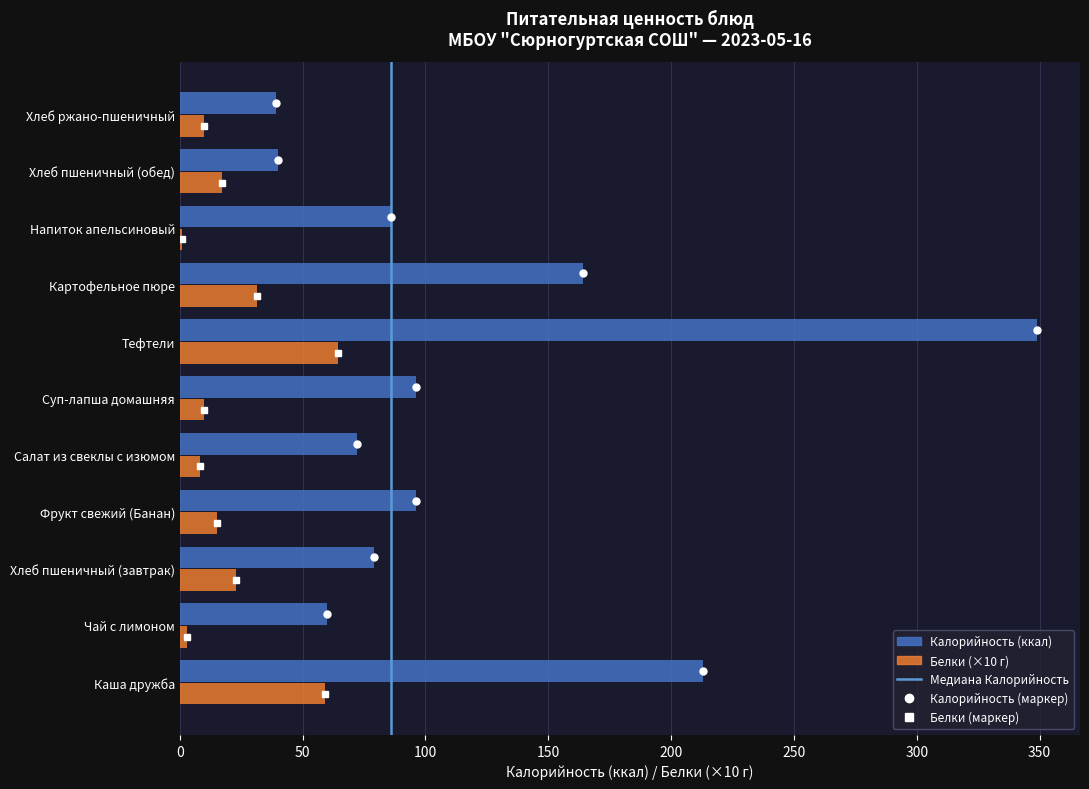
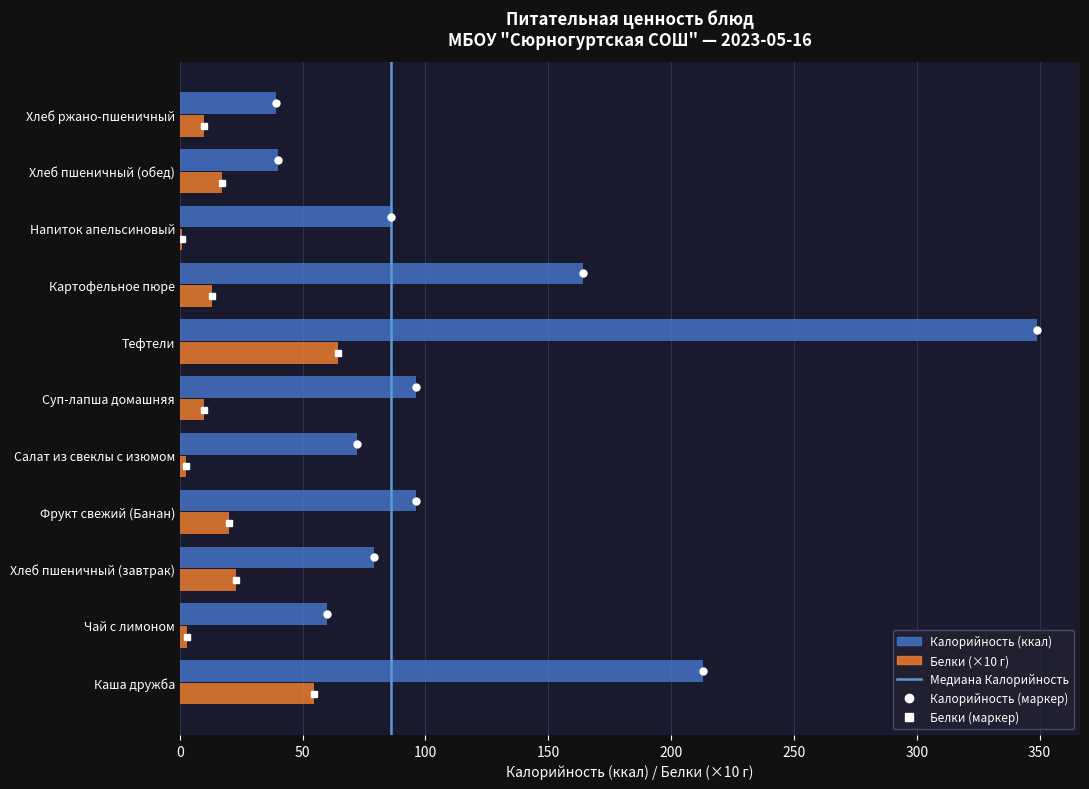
  {
    "Белки (×10 г)": {
      "Хлеб ржано-пшеничный": 10,
      "Хлеб пшеничный (обед)": 17,
-     "Картофельное пюре": 32,
+     "Картофельное пюре": 13,
      "Тефтели": 65,
      "Суп-лапша домашняя": 10,
-     "Салат из свеклы с изюмом": 8,
-     "Фрукт свежий (Банан)": 15,
+     "Салат из свеклы с изюмом": 3,
+     "Фрукт свежий (Банан)": 20,
      "Хлеб пшеничный (завтрак)": 23,
      "Чай с лимоном": 3,
-     "Каша дружба": 59
+     "Каша дружба": 55
    }
  }
